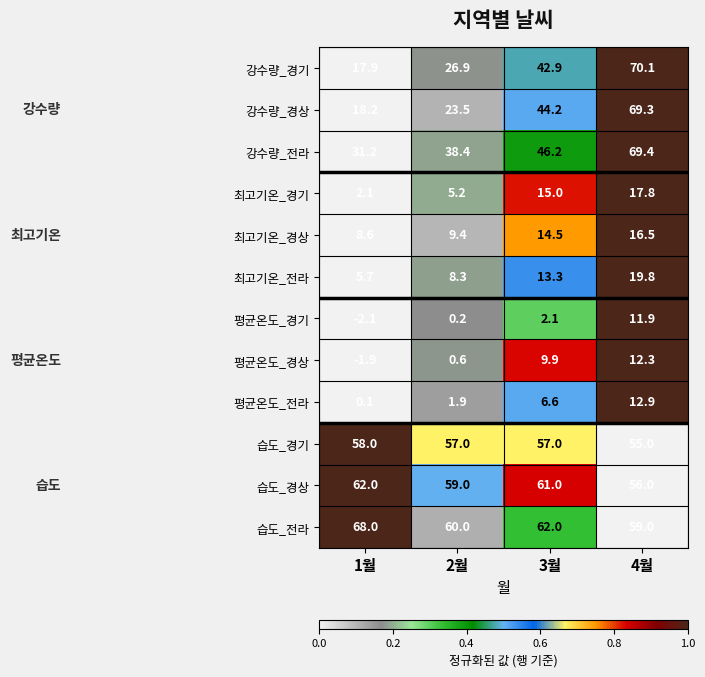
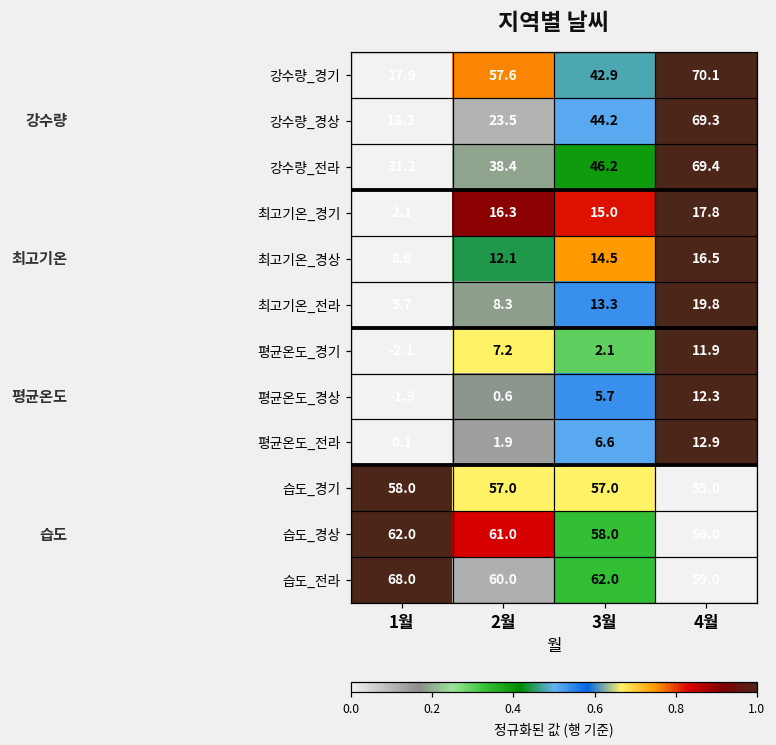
  {
    "강수량_경기": {
-     "2월": 26.9,
+     "2월": 57.6,
      "3월": 42.9,
      "4월": 70.1
    },
    "강수량_경상": {
      "2월": 23.5,
      "3월": 44.2,
      "4월": 69.3
    },
    "강수량_전라": {
      "2월": 38.4,
      "3월": 46.2,
      "4월": 69.4
    },
    "최고기온_경기": {
-     "2월": 5.2,
+     "2월": 16.3,
      "3월": 15.0,
      "4월": 17.8
    },
    "최고기온_경상": {
-     "2월": 9.4,
+     "2월": 12.1,
      "3월": 14.5,
      "4월": 16.5
    },
    "최고기온_전라": {
      "2월": 8.3,
      "3월": 13.3,
      "4월": 19.8
    },
    "평균온도_경기": {
-     "2월": 0.2,
+     "2월": 7.2,
      "3월": 2.1,
      "4월": 11.9
    },
    "평균온도_경상": {
      "2월": 0.6,
-     "3월": 9.9,
+     "3월": 5.7,
      "4월": 12.3
    },
    "평균온도_전라": {
      "2월": 1.9,
      "3월": 6.6,
      "4월": 12.9
    },
    "습도_경기": {
      "1월": 58.0,
      "2월": 57.0,
      "3월": 57.0
    },
    "습도_경상": {
      "1월": 62.0,
-     "2월": 59.0,
-     "3월": 61.0
+     "2월": 61.0,
+     "3월": 58.0
    },
    "습도_전라": {
      "1월": 68.0,
      "2월": 60.0,
      "3월": 62.0
    }
  }
